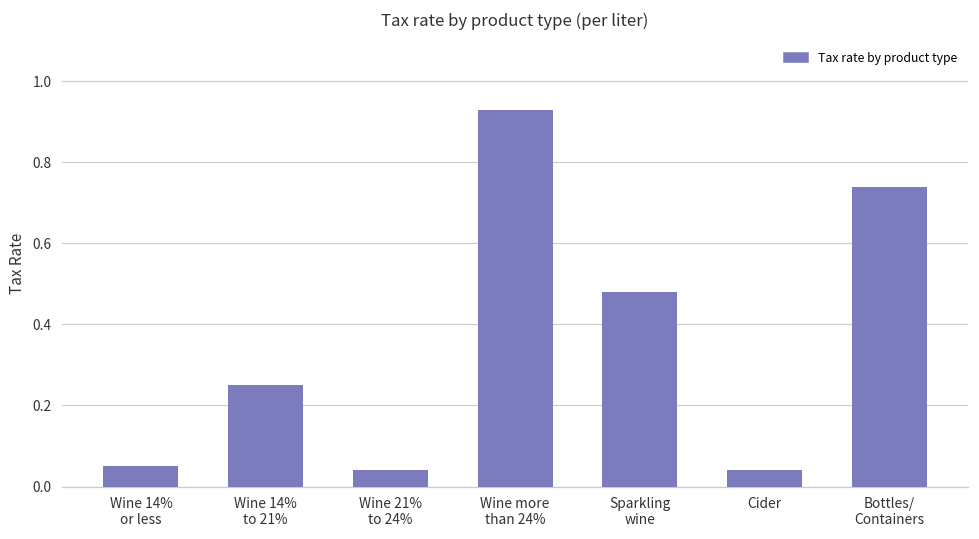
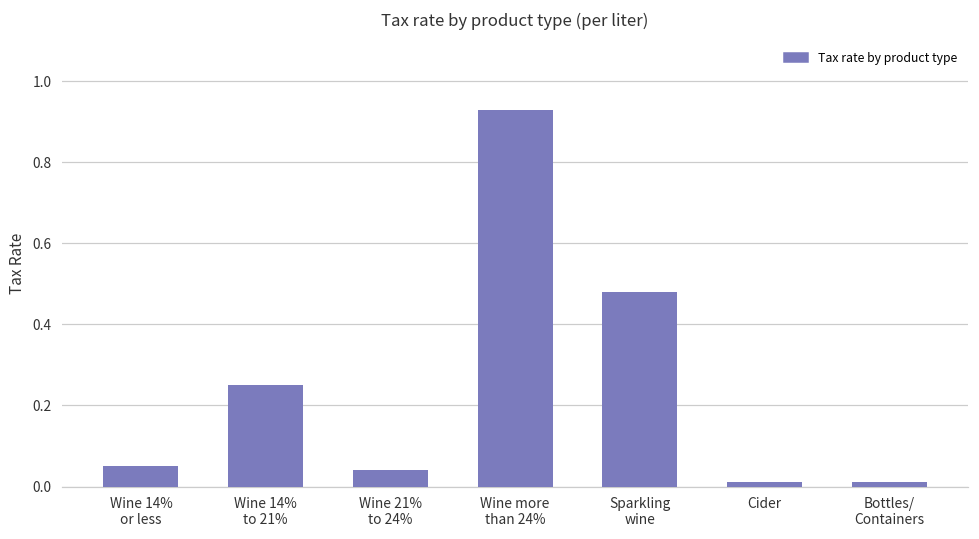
  {
    "Wine 14% or less": 0.05,
    "Wine 14% to 21%": 0.25,
    "Wine 21% to 24%": 0.04,
    "Wine more than 24%": 0.93,
    "Sparkling wine": 0.48,
-   "Cider": 0.04,
-   "Bottles/ Containers": 0.74
+   "Cider": 0.01,
+   "Bottles/ Containers": 0.01
  }
